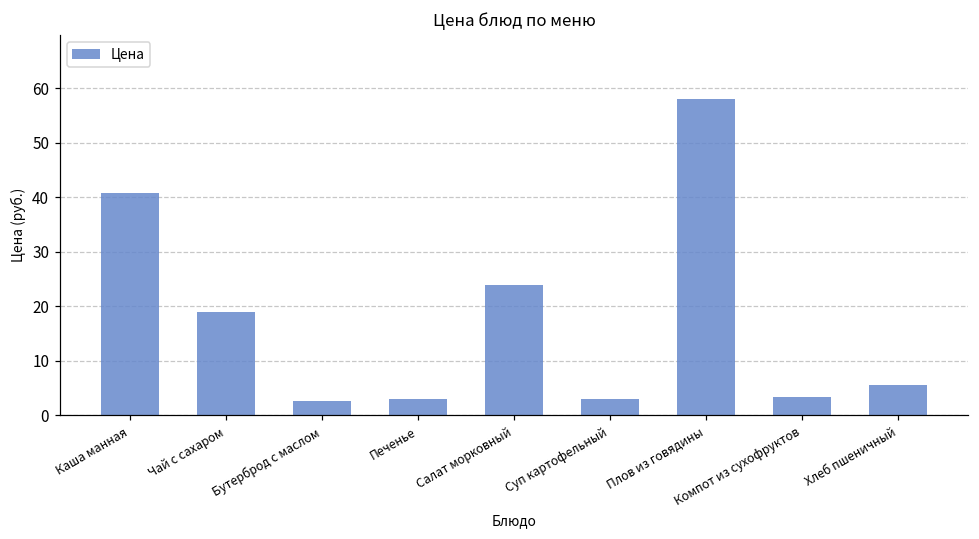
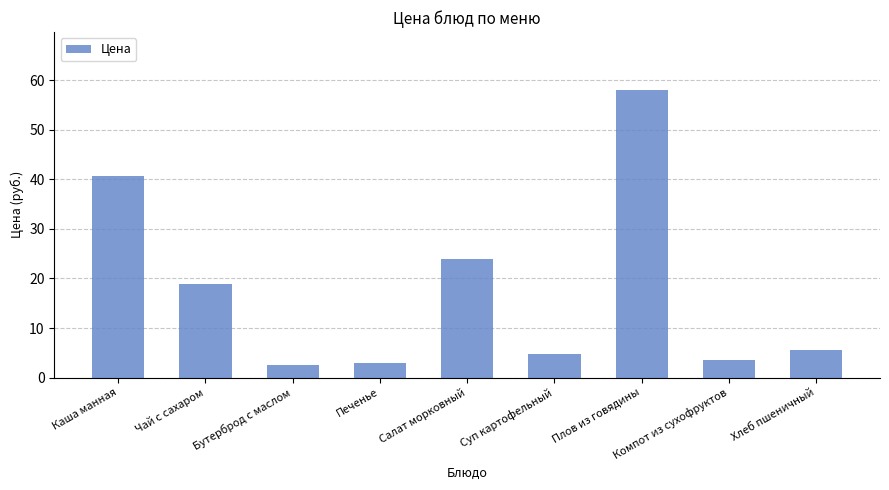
  {
    "Каша манная": 41,
    "Чай с сахаром": 19,
    "Бутерброд с маслом": 3,
    "Печенье": 3,
    "Салат морковный": 24,
-   "Суп картофельный": 3,
+   "Суп картофельный": 5,
    "Плов из говядины": 58,
    "Компот из сухофруктов": 3,
    "Хлеб пшеничный": 6
  }
